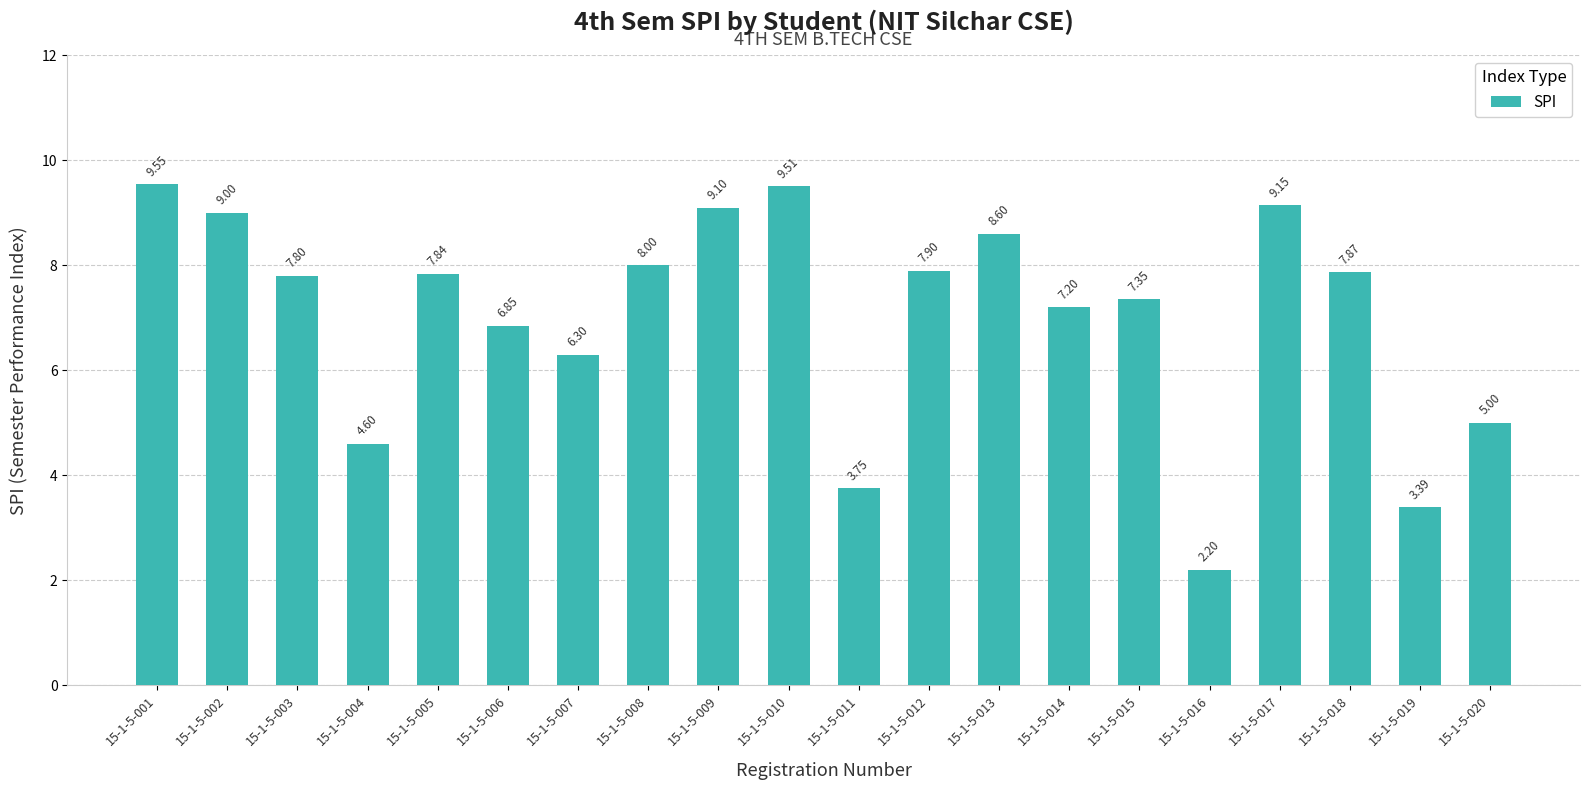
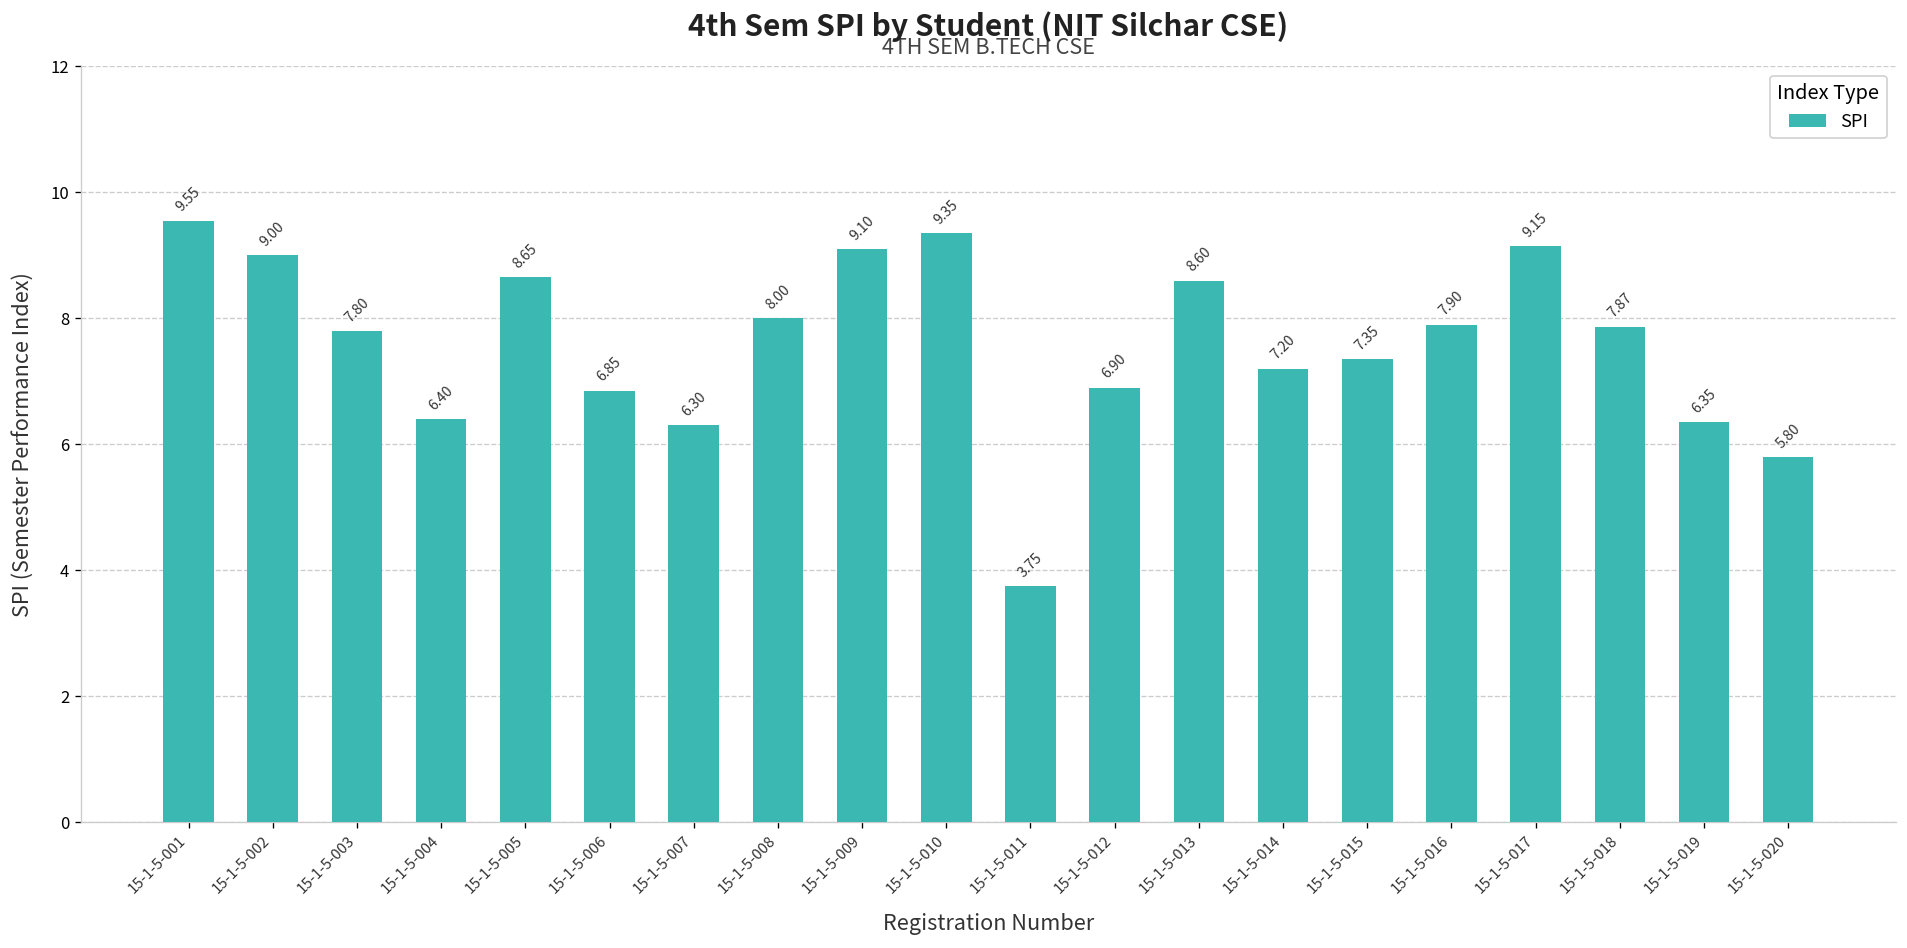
  {
    "15-1-5-001": 9.55,
    "15-1-5-002": 9.00,
    "15-1-5-003": 7.80,
-   "15-1-5-004": 4.60,
-   "15-1-5-005": 7.84,
+   "15-1-5-004": 6.40,
+   "15-1-5-005": 8.65,
    "15-1-5-006": 6.85,
    "15-1-5-007": 6.30,
    "15-1-5-008": 8.00,
    "15-1-5-009": 9.10,
-   "15-1-5-010": 9.51,
+   "15-1-5-010": 9.35,
    "15-1-5-011": 3.75,
-   "15-1-5-012": 7.90,
+   "15-1-5-012": 6.90,
    "15-1-5-013": 8.60,
    "15-1-5-014": 7.20,
    "15-1-5-015": 7.35,
-   "15-1-5-016": 2.20,
+   "15-1-5-016": 7.90,
    "15-1-5-017": 9.15,
    "15-1-5-018": 7.87,
-   "15-1-5-019": 3.39,
-   "15-1-5-020": 5.00
+   "15-1-5-019": 6.35,
+   "15-1-5-020": 5.80
  }
